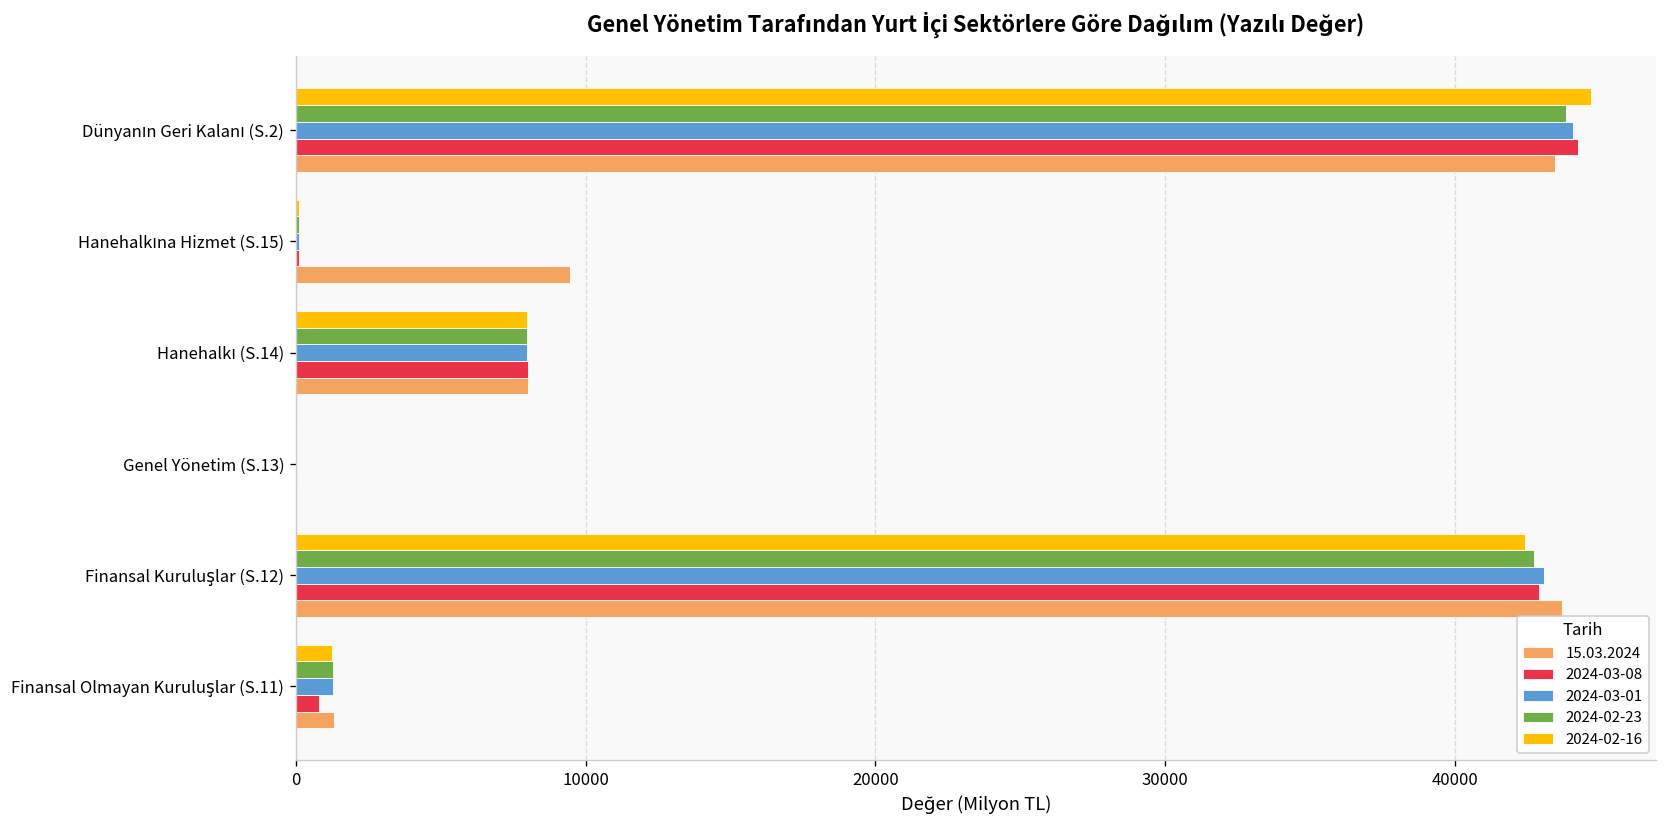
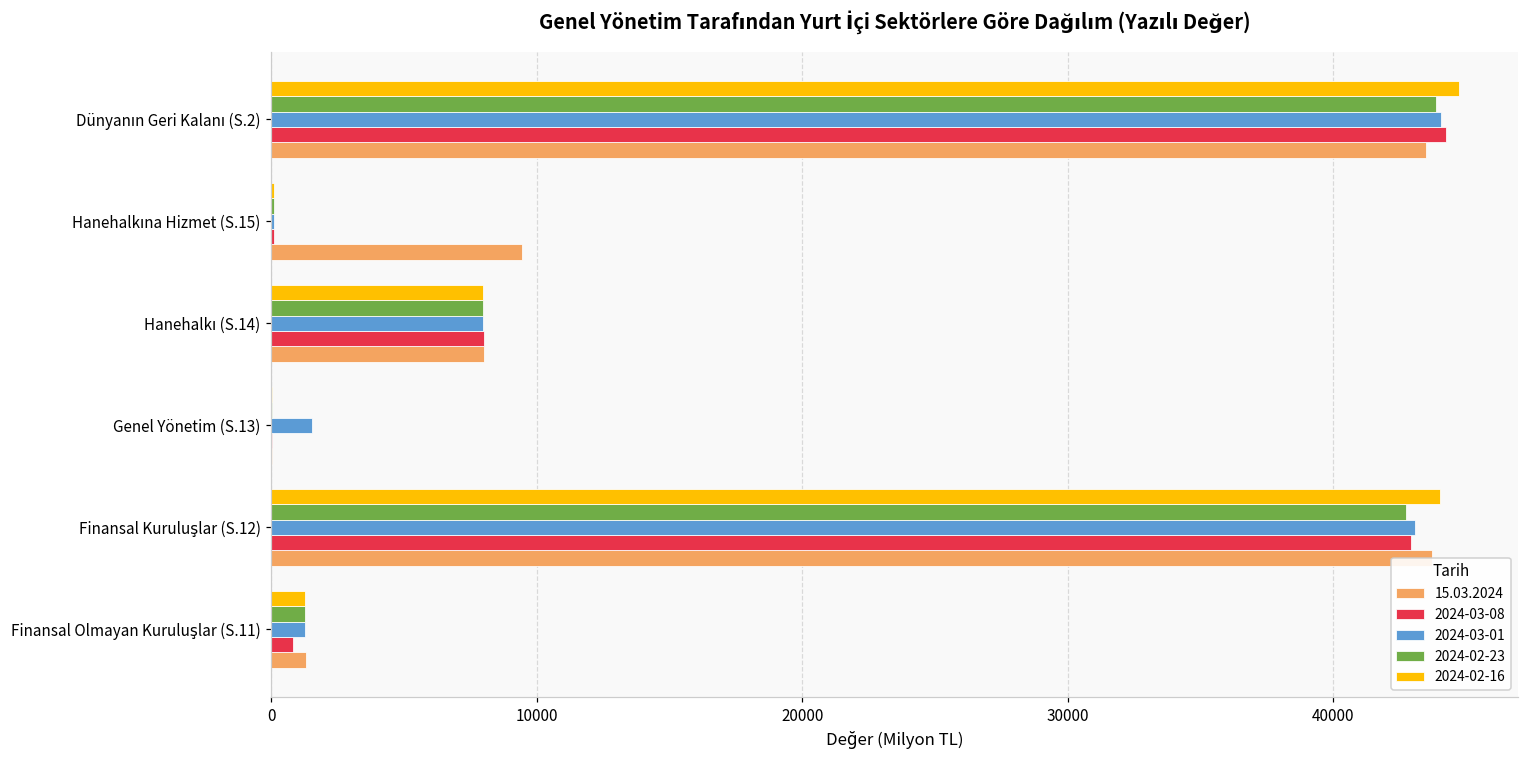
  {
    "15.03.2024": {
      "Dünyanın Geri Kalanı (S.2)": 43500,
      "Hanehalkına Hizmet (S.15)": 9500,
      "Hanehalkı (S.14)": 8000,
      "Finansal Olmayan Kuruluşlar (S.11)": 1300
    },
    "2024-03-08": {
      "Dünyanın Geri Kalanı (S.2)": 44300,
      "Hanehalkına Hizmet (S.15)": 100,
      "Hanehalkı (S.14)": 8000,
      "Finansal Kuruluşlar (S.12)": 42900,
      "Finansal Olmayan Kuruluşlar (S.11)": 800
    },
    "2024-03-01": {
      "Dünyanın Geri Kalanı (S.2)": 44100,
      "Hanehalkına Hizmet (S.15)": 100,
      "Hanehalkı (S.14)": 8000,
-     "Genel Yönetim (S.13)": 0,
+     "Genel Yönetim (S.13)": 1500,
      "Finansal Kuruluşlar (S.12)": 43100,
      "Finansal Olmayan Kuruluşlar (S.11)": 1300
    },
    "2024-02-23": {
      "Dünyanın Geri Kalanı (S.2)": 43900,
      "Hanehalkına Hizmet (S.15)": 100,
      "Hanehalkı (S.14)": 8000,
      "Finansal Kuruluşlar (S.12)": 42700,
      "Finansal Olmayan Kuruluşlar (S.11)": 1300
    },
    "2024-02-16": {
      "Dünyanın Geri Kalanı (S.2)": 44700,
      "Hanehalkına Hizmet (S.15)": 100,
      "Hanehalkı (S.14)": 8000,
-     "Finansal Kuruluşlar (S.12)": 42400,
+     "Finansal Kuruluşlar (S.12)": 44000,
      "Finansal Olmayan Kuruluşlar (S.11)": 1300
    }
  }
